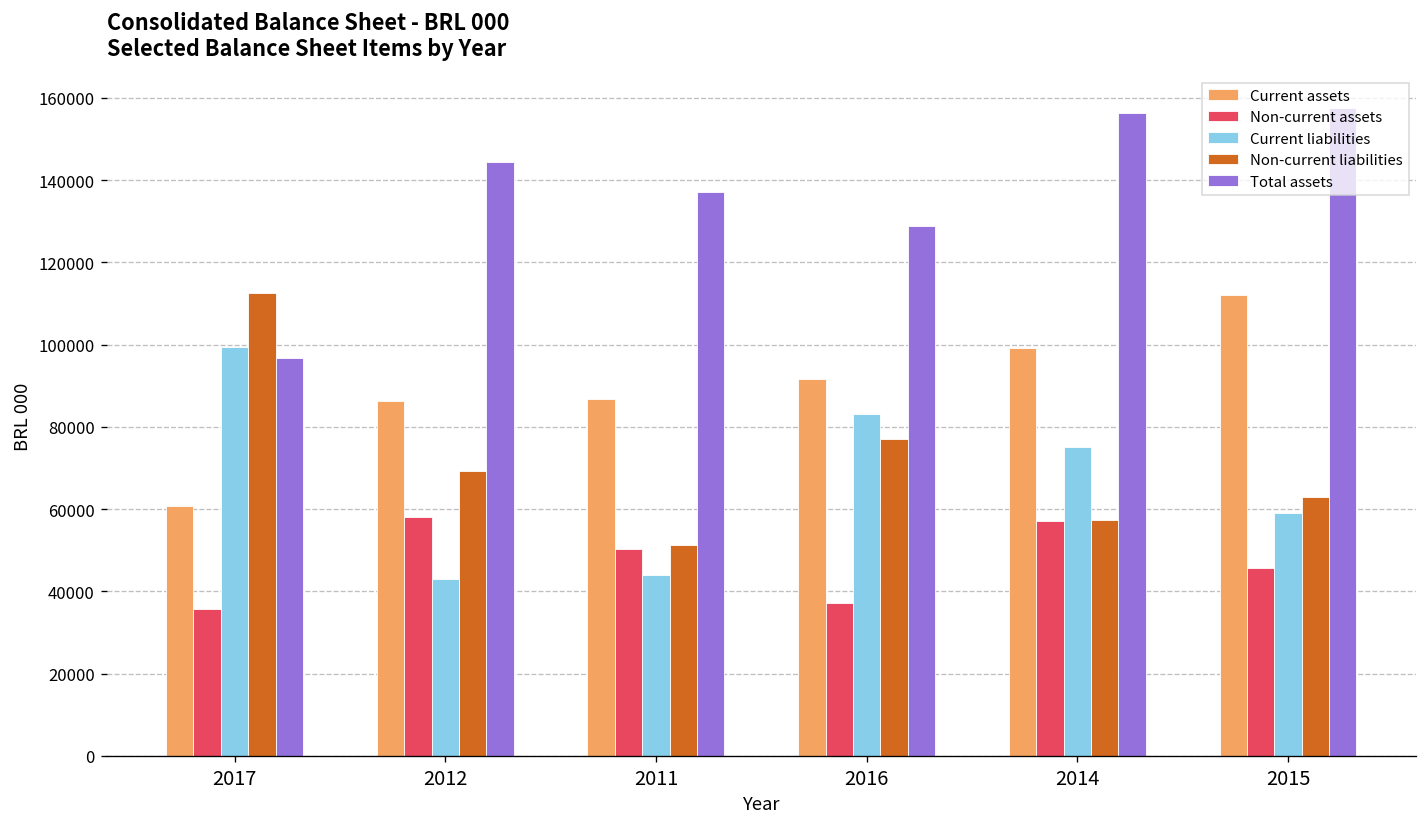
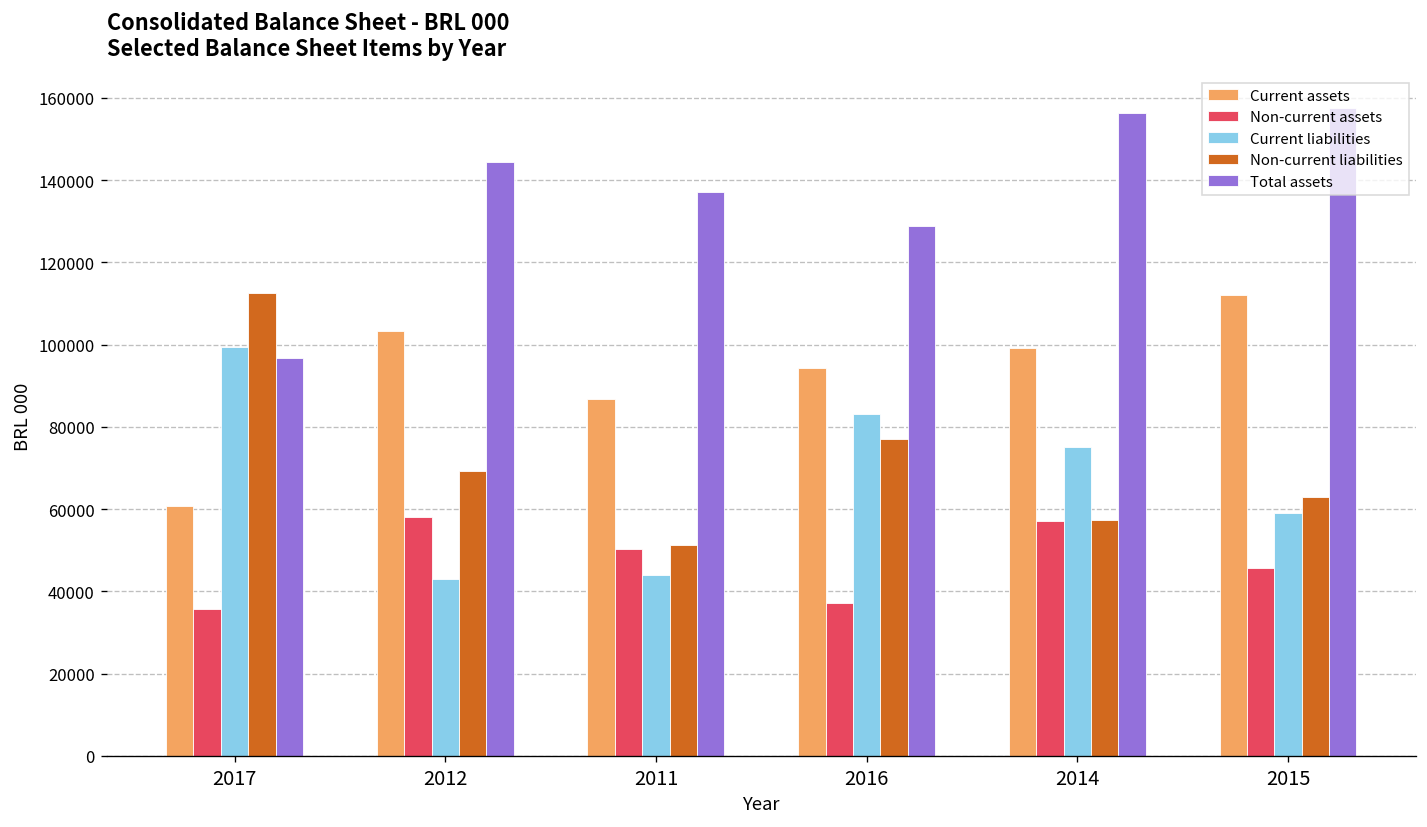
  {
    "Current assets": {
      "2017": 61000,
-     "2012": 86000,
+     "2012": 103000,
      "2011": 87000,
-     "2016": 92000,
+     "2016": 94000,
      "2014": 99000,
      "2015": 112000
    },
    "Non-current assets": {
      "2017": 36000,
      "2012": 58000,
      "2011": 50000,
      "2016": 37000,
      "2014": 57000,
      "2015": 46000
    },
    "Current liabilities": {
      "2017": 99000,
      "2012": 43000,
      "2011": 44000,
      "2016": 83000,
      "2014": 75000,
      "2015": 59000
    },
    "Non-current liabilities": {
      "2017": 112000,
      "2012": 69000,
      "2011": 51000,
      "2016": 77000,
      "2014": 57000,
      "2015": 63000
    },
    "Total assets": {
      "2017": 97000,
      "2012": 145000,
      "2011": 137000,
      "2016": 129000,
      "2014": 156000
    }
  }
